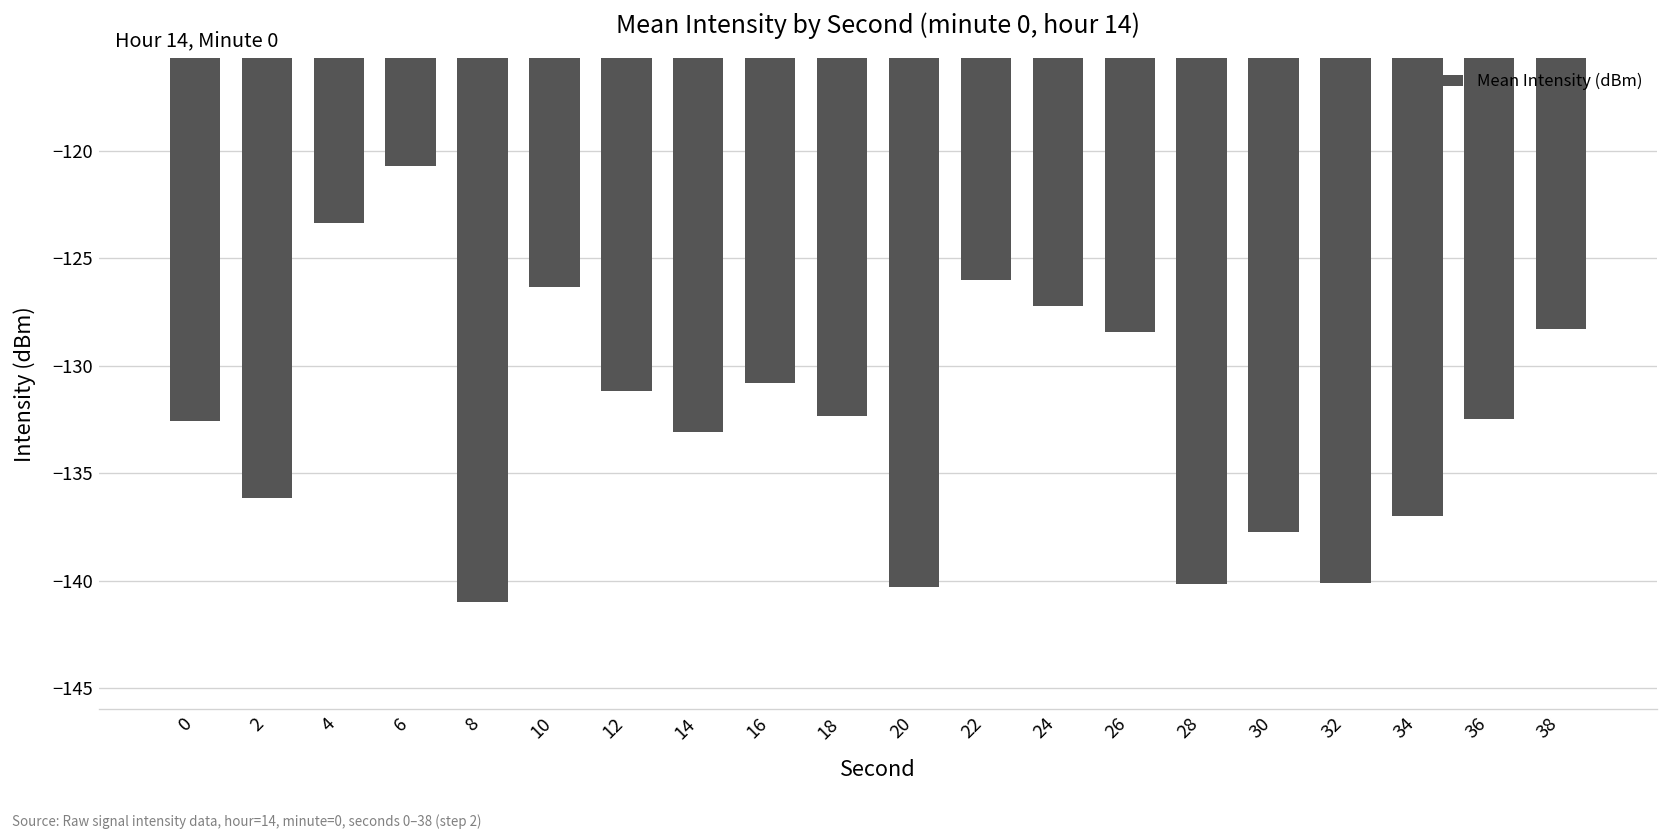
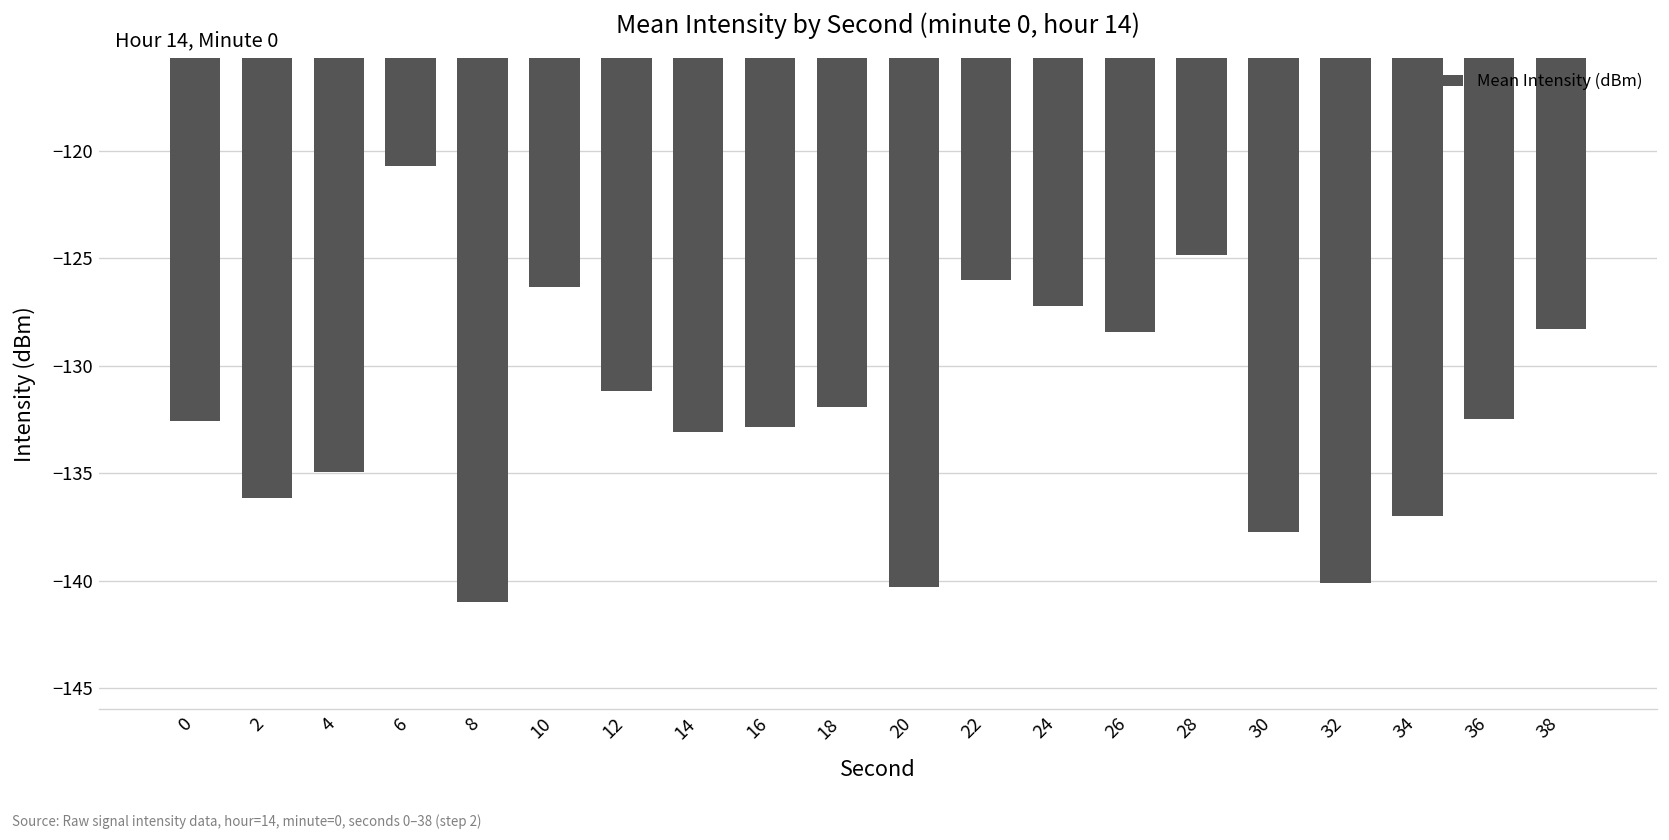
  {
    "2": -136.2,
-   "4": -123.4,
+   "4": -135.0,
    "6": -120.7,
    "8": -141.0,
    "10": -126.3,
    "12": -131.2,
    "14": -133.1,
-   "16": -130.8,
-   "18": -132.3,
+   "16": -132.8,
+   "18": -131.9,
    "20": -140.3,
    "22": -126.0,
    "24": -127.2,
    "26": -128.4,
-   "28": -140.1,
+   "28": -124.8,
    "30": -137.7,
    "32": -140.1,
    "34": -137.0,
    "36": -132.5,
    "38": -128.3
  }
